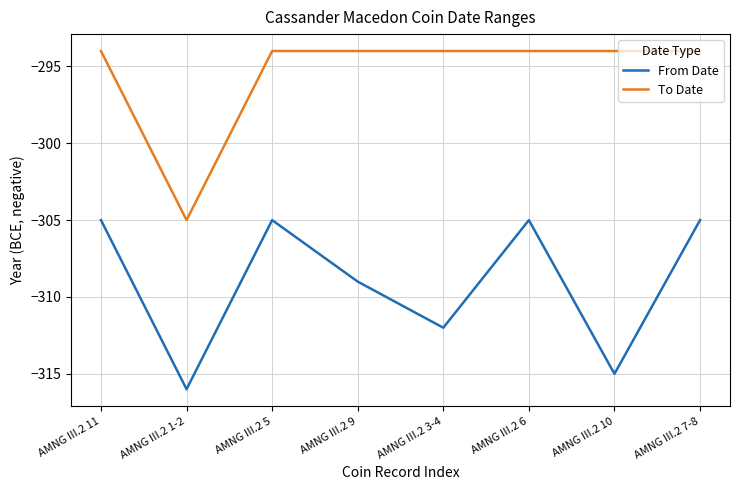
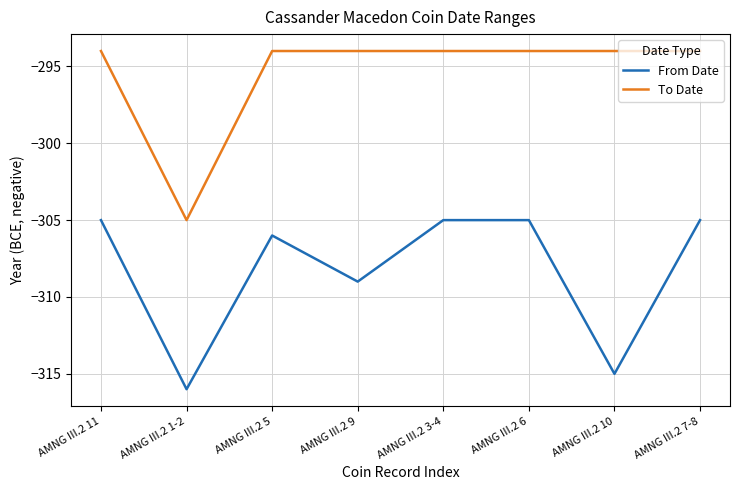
  {
    "From Date": {
      "AMNG III.2 11": -305,
      "AMNG III.2 1-2": -316,
-     "AMNG III.2 5": -305,
+     "AMNG III.2 5": -306,
      "AMNG III.2 9": -309,
-     "AMNG III.2 3-4": -312,
+     "AMNG III.2 3-4": -305,
      "AMNG III.2 6": -305,
      "AMNG III.2 10": -315,
      "AMNG III.2 7-8": -305
    },
    "To Date": {
      "AMNG III.2 11": -294,
      "AMNG III.2 1-2": -305,
      "AMNG III.2 5": -294,
      "AMNG III.2 9": -294,
      "AMNG III.2 3-4": -294,
      "AMNG III.2 6": -294,
      "AMNG III.2 10": -294
    }
  }
